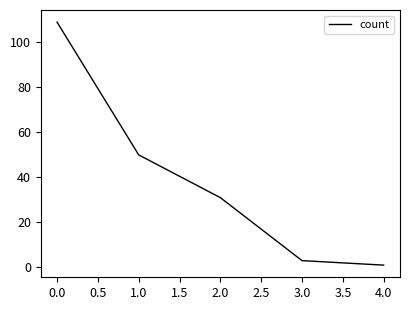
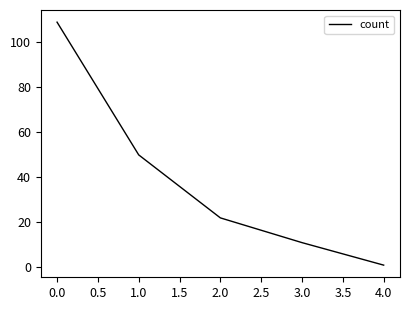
  {
    "0.0": 109,
    "1.0": 50,
-   "2.0": 31,
-   "3.0": 3,
+   "2.0": 22,
+   "3.0": 11,
    "4.0": 1
  }
